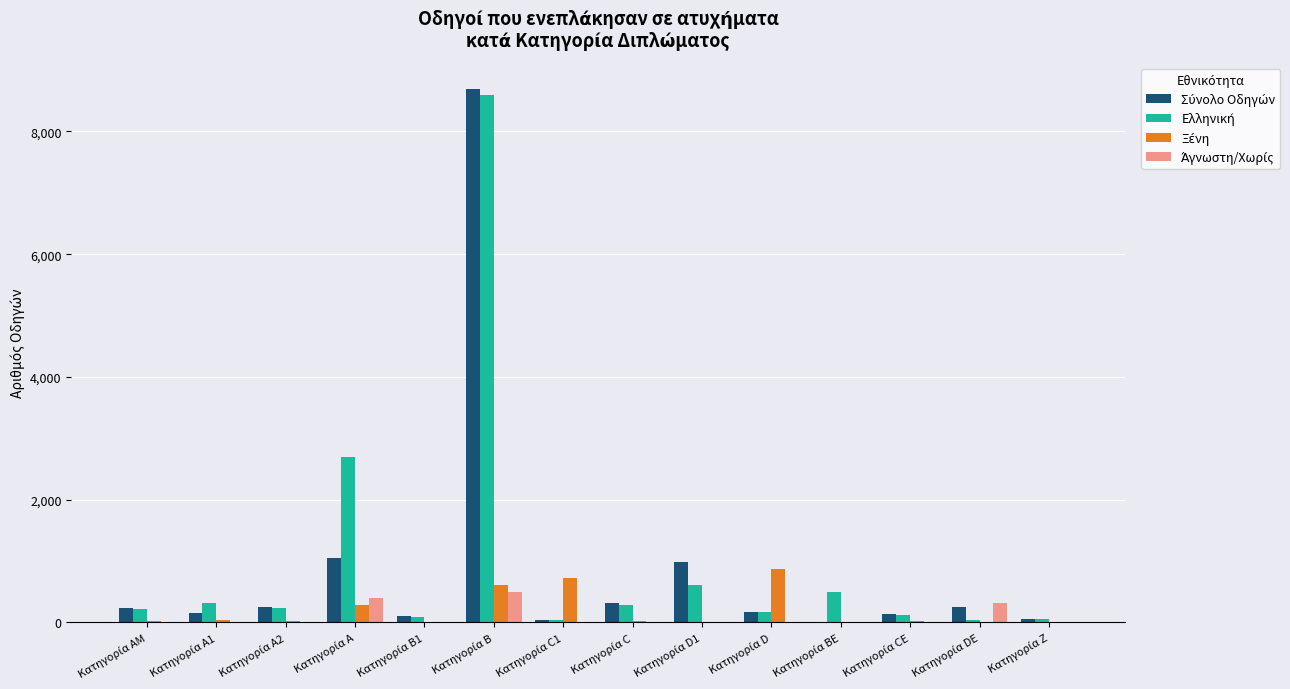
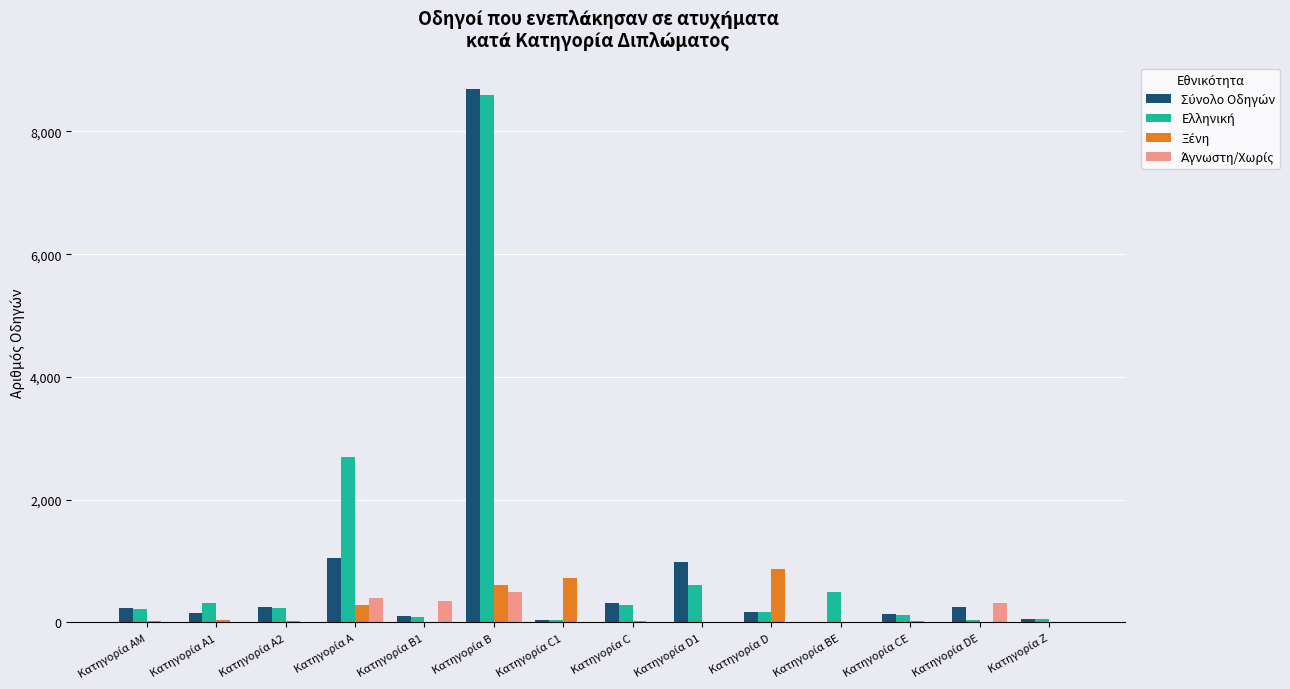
  {
    "Σύνολο Οδηγών": {
      "Κατηγορία AM": "200",
      "Κατηγορία A1": "200",
      "Κατηγορία A2": "300",
      "Κατηγορία A": "1,100",
      "Κατηγορία B1": "100",
      "Κατηγορία B": "8,700",
      "Κατηγορία C": "300",
      "Κατηγορία D1": "1,000",
      "Κατηγορία D": "200",
      "Κατηγορία CE": "100",
      "Κατηγορία DE": "300",
      "Κατηγορία Z": "100"
    },
    "Ελληνική": {
      "Κατηγορία AM": "200",
      "Κατηγορία A1": "300",
      "Κατηγορία A2": "200",
      "Κατηγορία A": "2,700",
      "Κατηγορία B1": "100",
      "Κατηγορία B": "8,600",
      "Κατηγορία C": "300",
      "Κατηγορία D1": "600",
      "Κατηγορία D": "200",
      "Κατηγορία BE": "500",
      "Κατηγορία CE": "100",
      "Κατηγορία Z": "100"
    },
    "Ξένη": {
      "Κατηγορία A1": "0",
      "Κατηγορία A": "300",
      "Κατηγορία B": "600",
      "Κατηγορία C1": "700",
      "Κατηγορία D1": "0",
      "Κατηγορία D": "900",
      "Κατηγορία BE": "0"
    },
    "Άγνωστη/Χωρίς": {
      "Κατηγορία AM": "0",
      "Κατηγορία A": "400",
-     "Κατηγορία B1": "0",
+     "Κατηγορία B1": "400",
      "Κατηγορία B": "500",
      "Κατηγορία C1": "0",
      "Κατηγορία D1": "0",
      "Κατηγορία D": "0",
      "Κατηγορία BE": "0",
      "Κατηγορία CE": "0",
      "Κατηγορία DE": "300",
      "Κατηγορία Z": "0"
    }
  }
